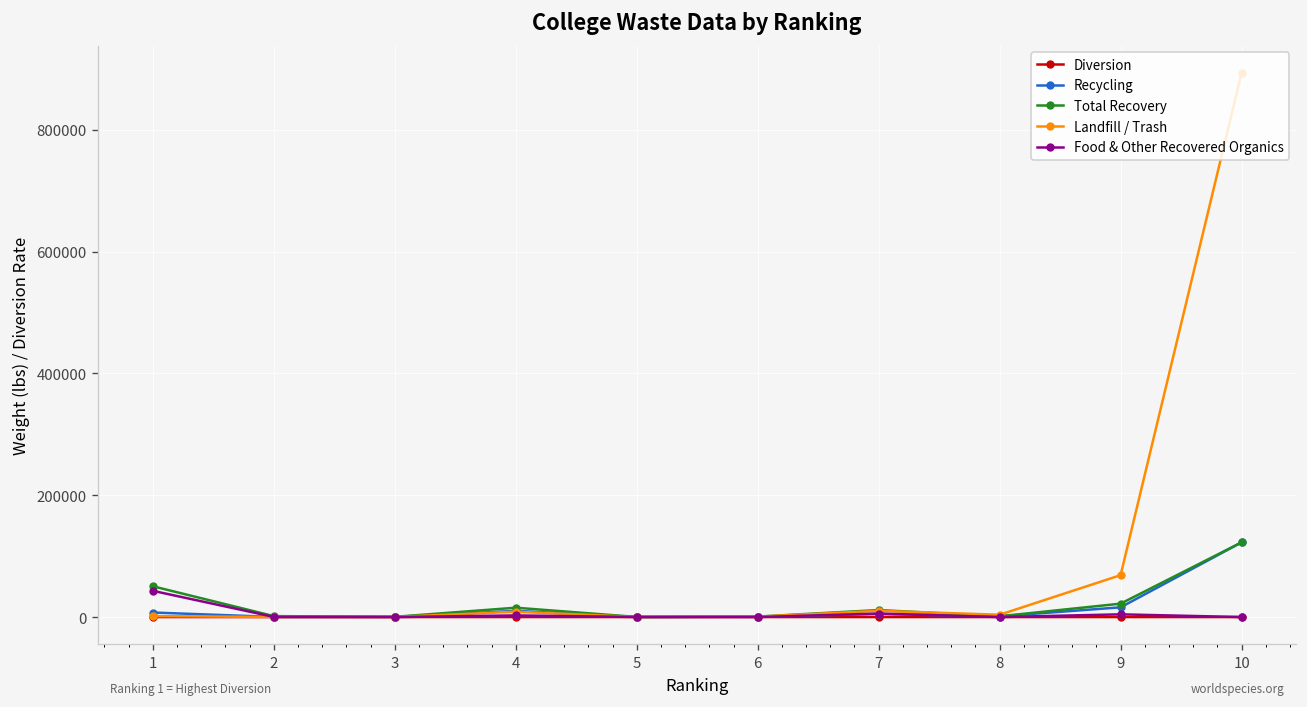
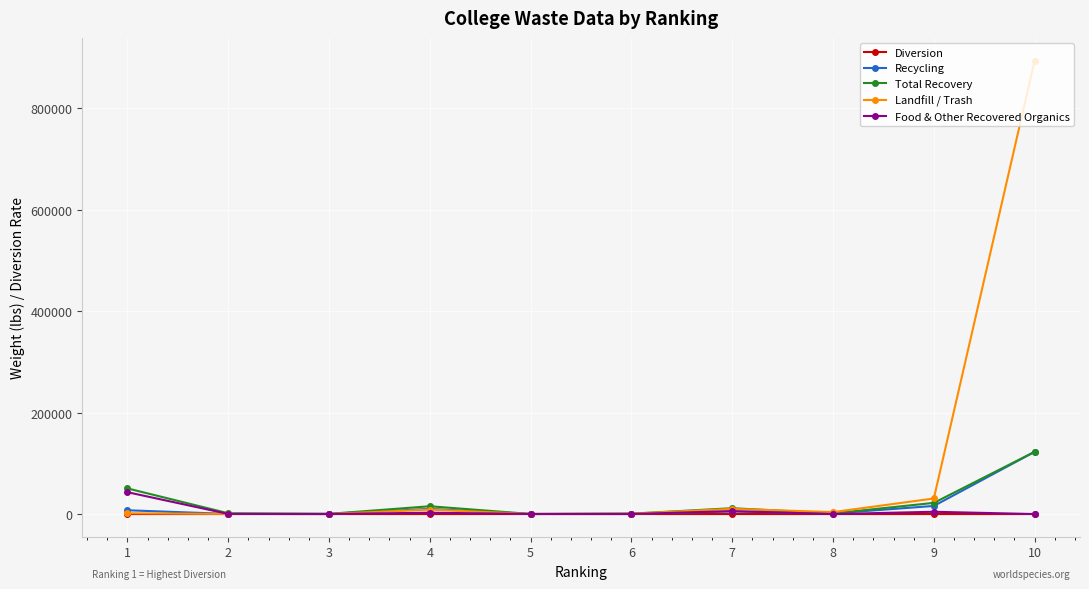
  {
    "Recycling": {
      "1": 10000,
      "9": 20000
    },
    "Total Recovery": {
      "1": 50000,
      "4": 20000,
      "9": 20000
    },
    "Landfill / Trash": {
-     "9": 70000
+     "9": 30000
    },
    "Food & Other Recovered Organics": {
      "1": 40000
    }
  }
